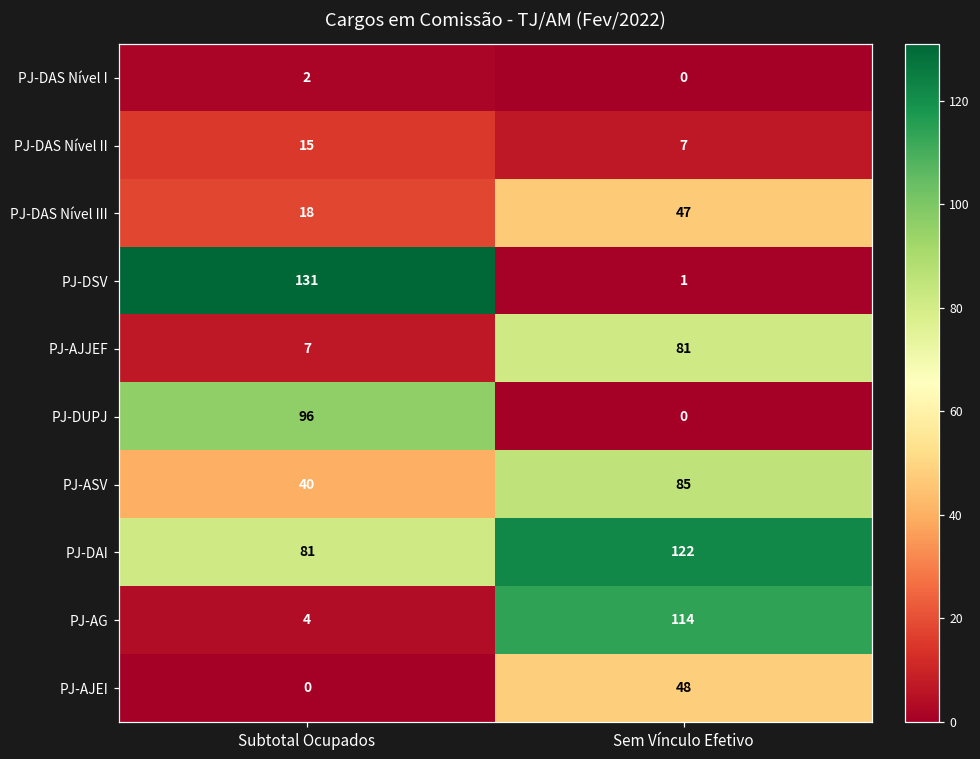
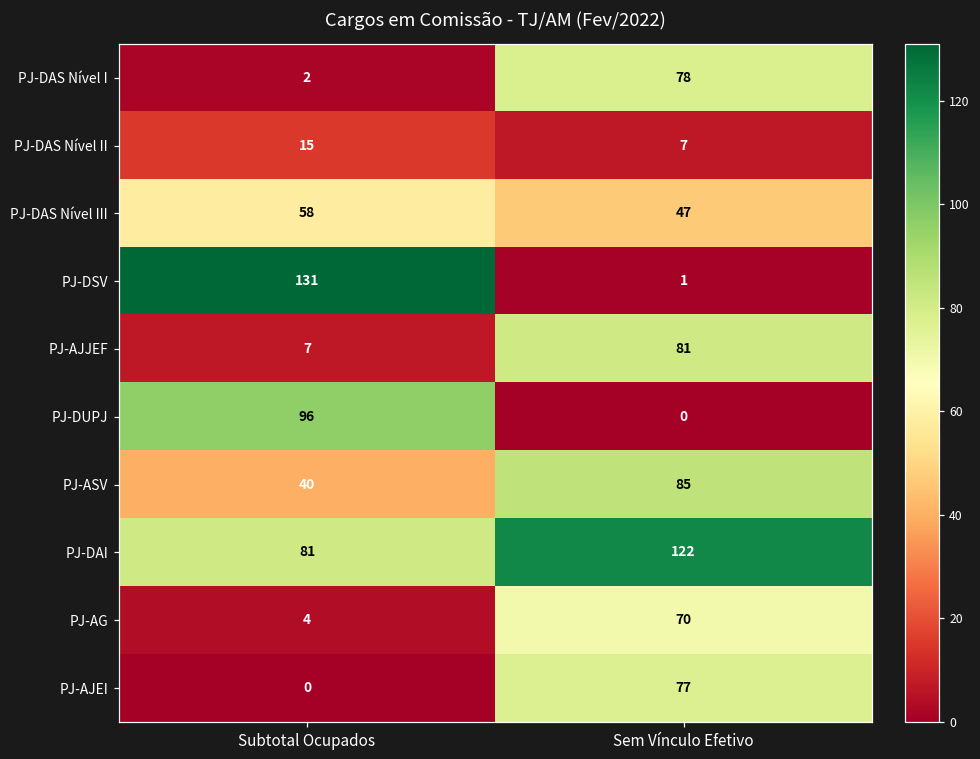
  {
    "PJ-DAS Nível I": {
      "Subtotal Ocupados": 2,
-     "Sem Vínculo Efetivo": 0
+     "Sem Vínculo Efetivo": 78
    },
    "PJ-DAS Nível II": {
      "Subtotal Ocupados": 15,
      "Sem Vínculo Efetivo": 7
    },
    "PJ-DAS Nível III": {
-     "Subtotal Ocupados": 18,
+     "Subtotal Ocupados": 58,
      "Sem Vínculo Efetivo": 47
    },
    "PJ-DSV": {
      "Subtotal Ocupados": 131,
      "Sem Vínculo Efetivo": 1
    },
    "PJ-AJJEF": {
      "Subtotal Ocupados": 7,
      "Sem Vínculo Efetivo": 81
    },
    "PJ-DUPJ": {
      "Subtotal Ocupados": 96,
      "Sem Vínculo Efetivo": 0
    },
    "PJ-ASV": {
      "Subtotal Ocupados": 40,
      "Sem Vínculo Efetivo": 85
    },
    "PJ-DAI": {
      "Subtotal Ocupados": 81,
      "Sem Vínculo Efetivo": 122
    },
    "PJ-AG": {
      "Subtotal Ocupados": 4,
-     "Sem Vínculo Efetivo": 114
+     "Sem Vínculo Efetivo": 70
    },
    "PJ-AJEI": {
      "Subtotal Ocupados": 0,
-     "Sem Vínculo Efetivo": 48
+     "Sem Vínculo Efetivo": 77
    }
  }
